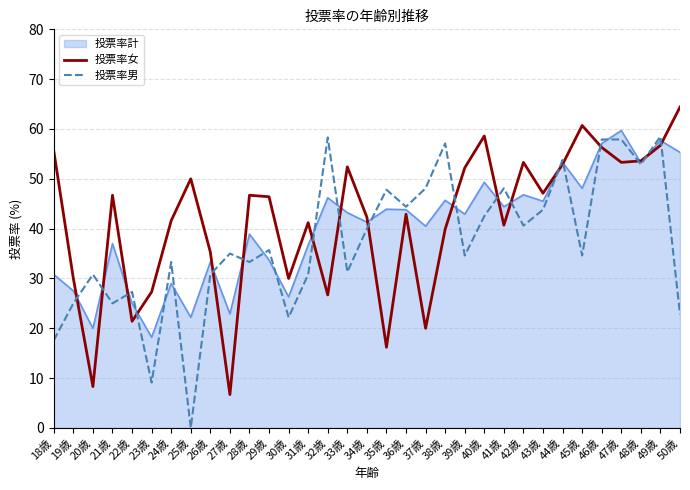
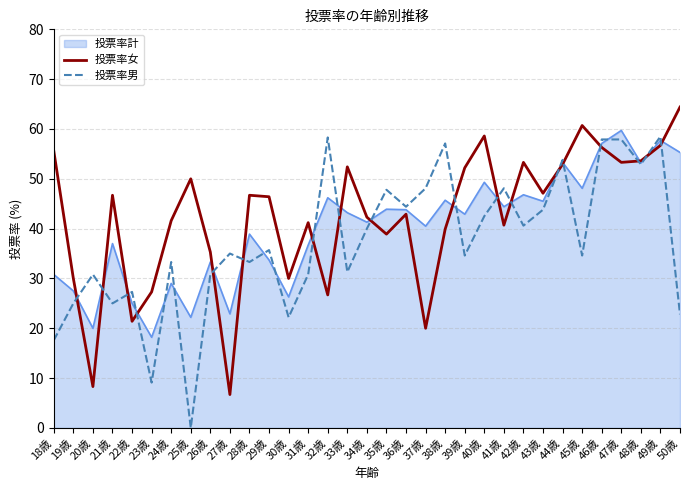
  {
    "投票率計": {
      "18歳": 31,
      "19歳": 28,
      "20歳": 20,
      "21歳": 37,
      "22歳": 25,
      "23歳": 18,
      "24歳": 29,
      "25歳": 22,
      "26歳": 33,
      "27歳": 23,
      "28歳": 39,
      "29歳": 34,
      "30歳": 26,
      "31歳": 37,
      "32歳": 46,
      "33歳": 43,
      "34歳": 41,
      "35歳": 44,
      "36歳": 44,
      "37歳": 41,
      "38歳": 46,
      "39歳": 43,
      "40歳": 49,
      "41歳": 44,
      "42歳": 47,
      "43歳": 46,
      "45歳": 48,
      "46歳": 57,
      "47歳": 60,
      "49歳": 58,
      "50歳": 55
    },
    "投票率女": {
      "18歳": 56,
      "19歳": 30,
      "20歳": 8,
      "21歳": 47,
      "22歳": 21,
      "23歳": 27,
      "24歳": 42,
      "25歳": 50,
      "26歳": 35,
      "27歳": 7,
      "28歳": 47,
      "29歳": 46,
      "30歳": 30,
      "31歳": 41,
      "32歳": 27,
      "33歳": 52,
      "34歳": 42,
-     "35歳": 16,
+     "35歳": 39,
      "36歳": 43,
      "37歳": 20,
      "38歳": 40,
      "39歳": 52,
      "40歳": 59,
      "41歳": 41,
      "42歳": 53,
      "43歳": 47,
      "45歳": 61,
      "46歳": 56,
      "47歳": 53,
      "49歳": 57,
      "50歳": 64
    },
    "投票率男": {
      "18歳": 18,
      "19歳": 25,
      "20歳": 31,
      "21歳": 25,
      "22歳": 27,
      "23歳": 9,
      "24歳": 33,
      "25歳": 0,
      "26歳": 31,
      "27歳": 35,
      "28歳": 33,
      "29歳": 36,
      "30歳": 22,
      "31歳": 31,
      "32歳": 58,
      "33歳": 31,
      "34歳": 40,
      "35歳": 48,
      "36歳": 44,
      "37歳": 48,
      "38歳": 57,
      "39歳": 35,
      "40歳": 43,
      "41歳": 48,
      "42歳": 41,
      "43歳": 44,
      "45歳": 35,
      "46歳": 58,
      "47歳": 58,
      "49歳": 59,
      "50歳": 23
    }
  }
